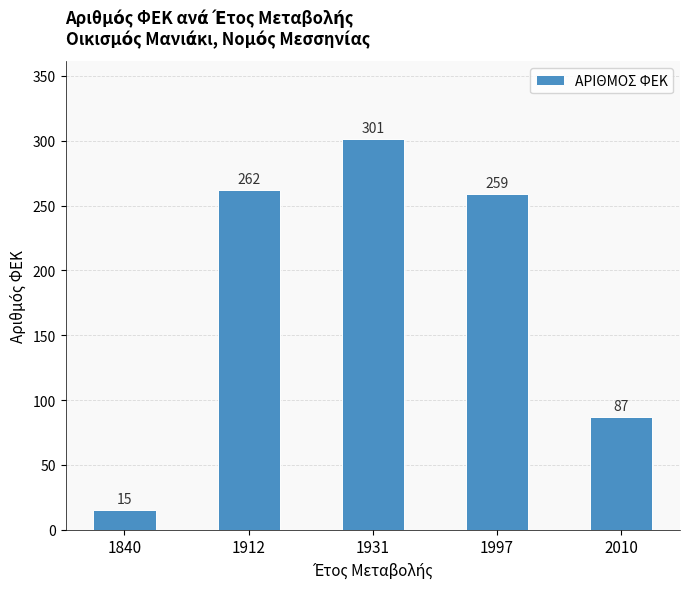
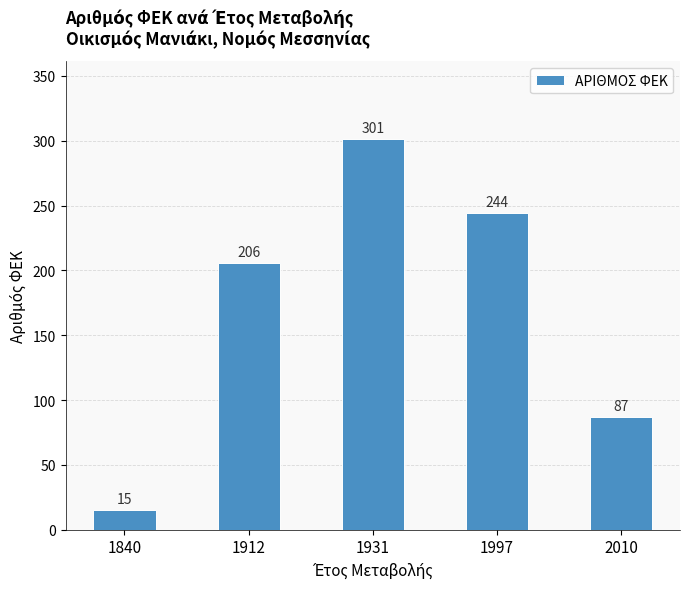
  {
    "1840": 15,
-   "1912": 262,
+   "1912": 206,
    "1931": 301,
-   "1997": 259,
+   "1997": 244,
    "2010": 87
  }
